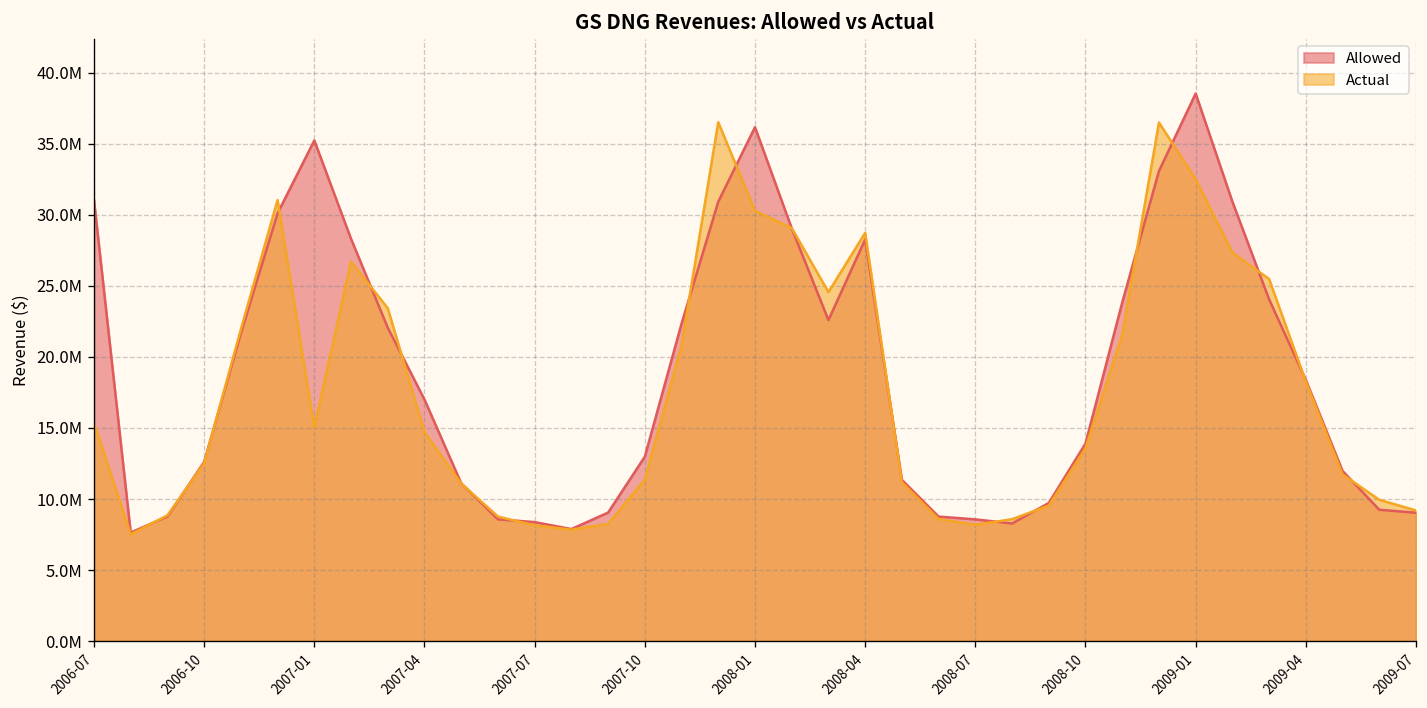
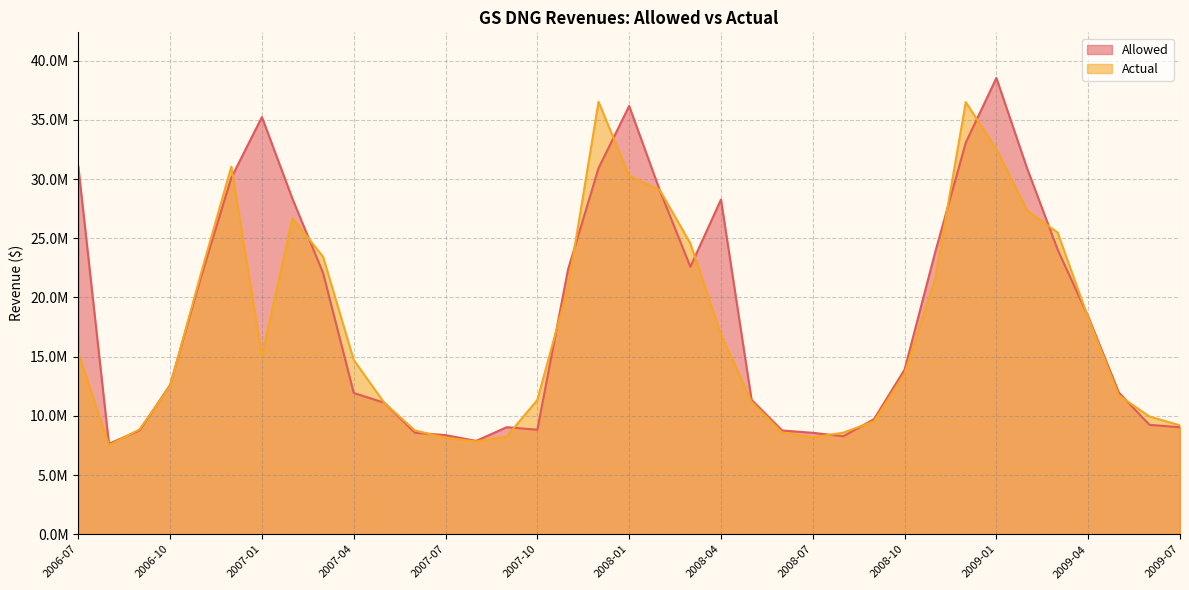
  {
    "Allowed": {
      "2006-07": 31100000,
      "2007-01": 35200000,
-     "2007-04": 17000000,
+     "2007-04": 11900000,
      "2007-07": 8400000,
-     "2007-10": 13000000,
+     "2007-10": 8800000,
      "2008-01": 36200000,
      "2008-04": 28300000,
      "2008-07": 8600000,
      "2008-10": 13900000,
      "2009-01": 38500000
    },
    "Actual": {
      "2006-07": 15400000,
      "2007-01": 15100000,
      "2007-04": 14700000,
      "2007-07": 8100000,
      "2007-10": 11300000,
      "2008-01": 30300000,
-     "2008-04": 28700000,
+     "2008-04": 16900000,
      "2008-07": 8200000,
      "2008-10": 13600000,
      "2009-01": 32500000
    }
  }
